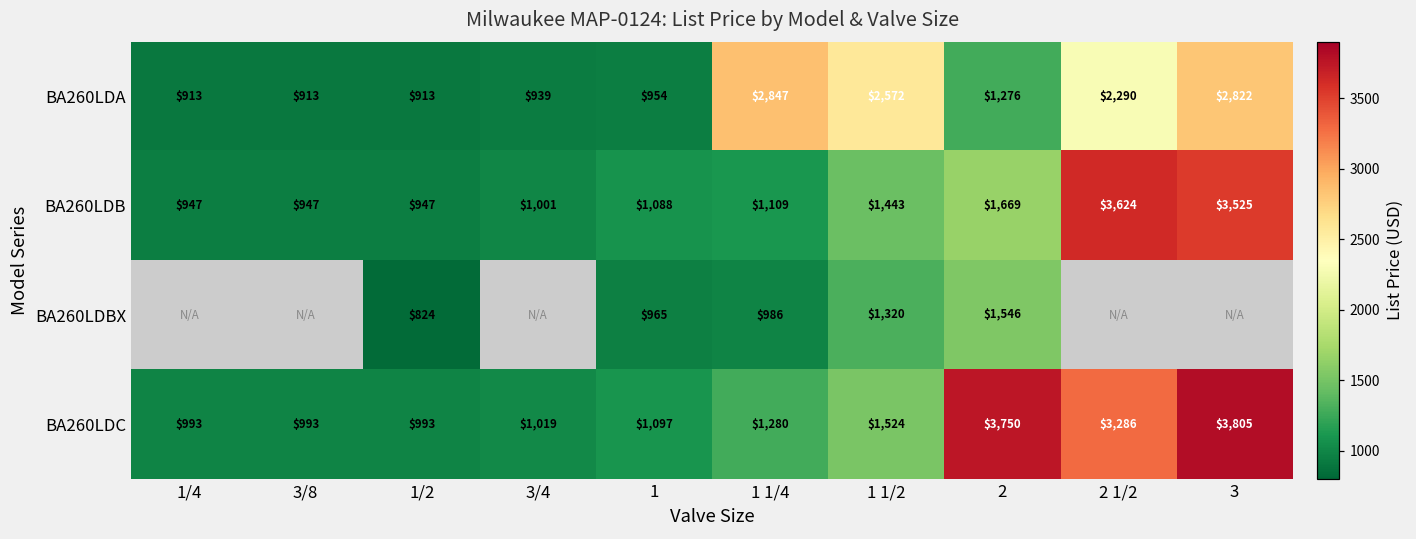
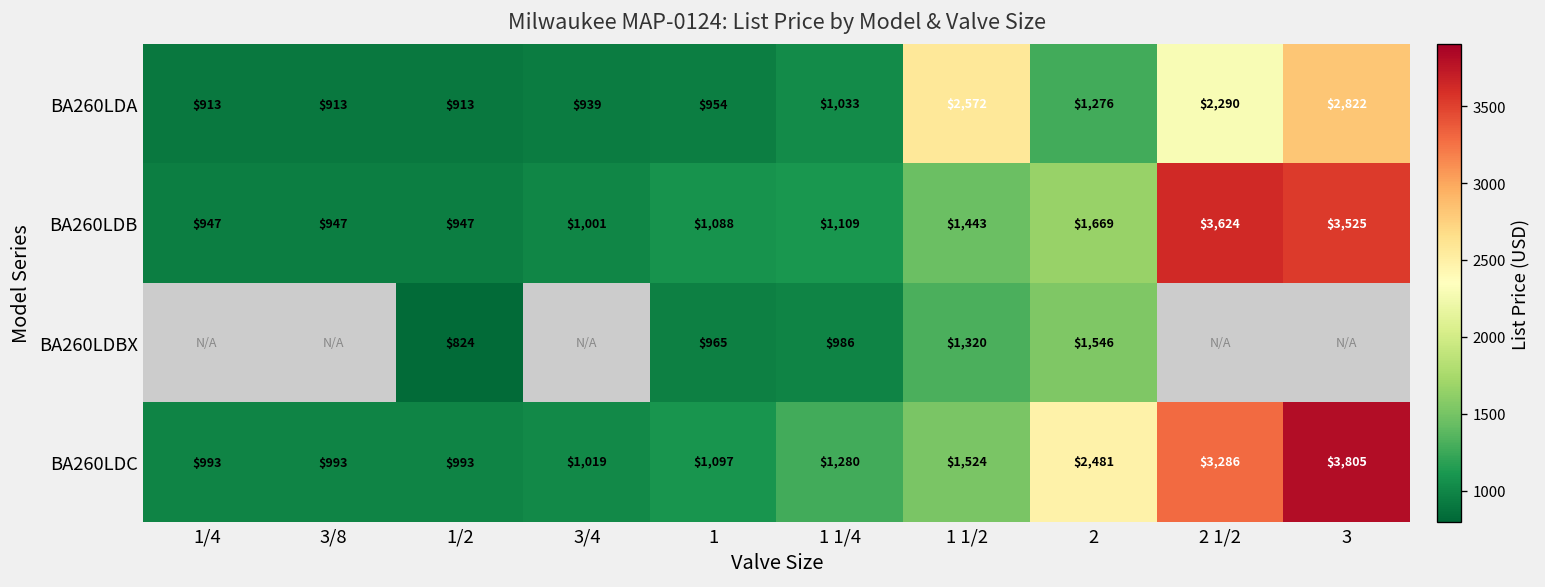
  {
    "BA260LDA": {
      "1/4": "$913",
      "3/8": "$913",
      "1/2": "$913",
      "3/4": "$939",
      "1": "$954",
-     "1 1/4": "$2,847",
+     "1 1/4": "$1,033",
      "1 1/2": "$2,572",
      "2": "$1,276",
      "2 1/2": "$2,290",
      "3": "$2,822"
    },
    "BA260LDB": {
      "1/4": "$947",
      "3/8": "$947",
      "1/2": "$947",
      "3/4": "$1,001",
      "1": "$1,088",
      "1 1/4": "$1,109",
      "1 1/2": "$1,443",
      "2": "$1,669",
      "2 1/2": "$3,624",
      "3": "$3,525"
    },
    "BA260LDBX": {
      "1/2": "$824",
      "1": "$965",
      "1 1/4": "$986",
      "1 1/2": "$1,320",
      "2": "$1,546"
    },
    "BA260LDC": {
      "1/4": "$993",
      "3/8": "$993",
      "1/2": "$993",
      "3/4": "$1,019",
      "1": "$1,097",
      "1 1/4": "$1,280",
      "1 1/2": "$1,524",
-     "2": "$3,750",
+     "2": "$2,481",
      "2 1/2": "$3,286",
      "3": "$3,805"
    }
  }
